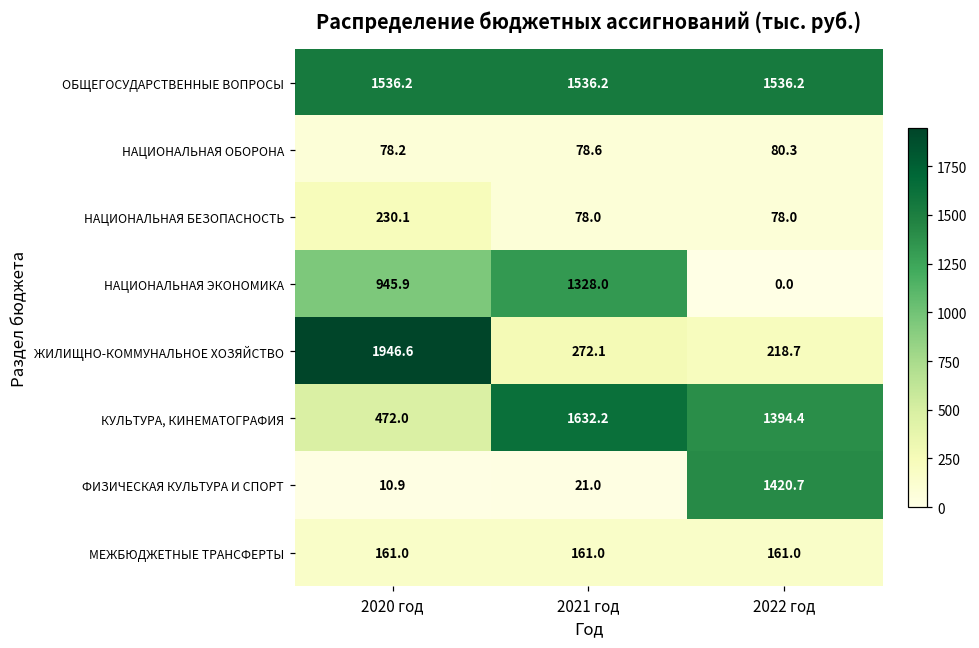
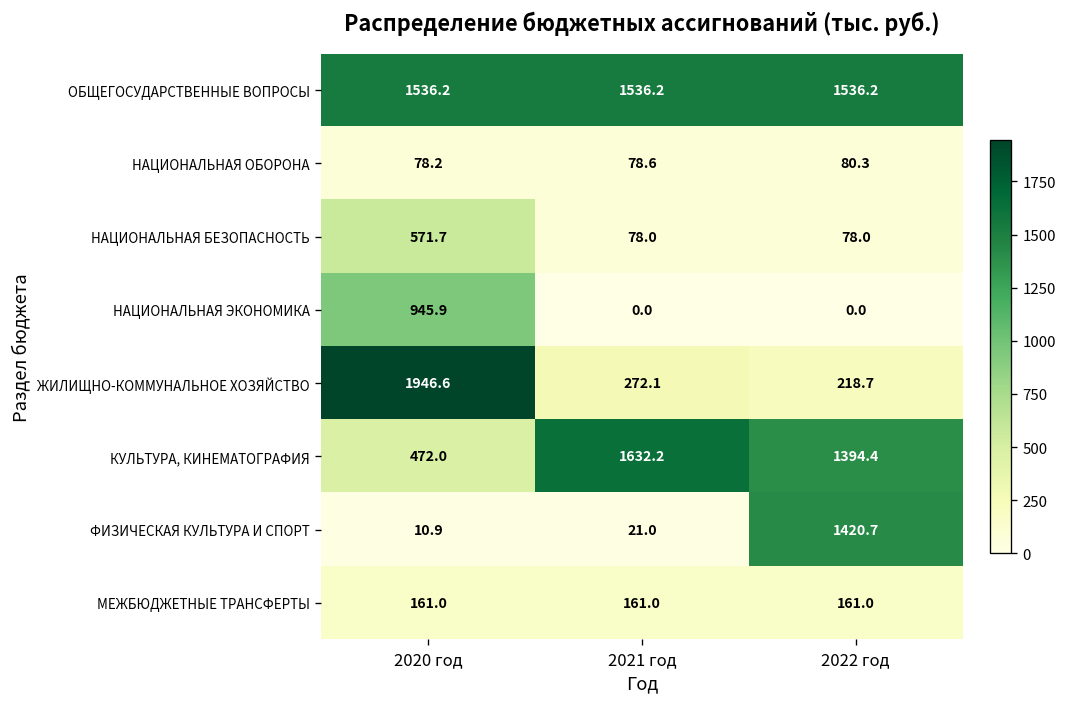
  {
    "ОБЩЕГОСУДАРСТВЕННЫЕ ВОПРОСЫ": {
      "2020 год": 1536.2,
      "2021 год": 1536.2,
      "2022 год": 1536.2
    },
    "НАЦИОНАЛЬНАЯ ОБОРОНА": {
      "2020 год": 78.2,
      "2021 год": 78.6,
      "2022 год": 80.3
    },
    "НАЦИОНАЛЬНАЯ БЕЗОПАСНОСТЬ": {
-     "2020 год": 230.1,
+     "2020 год": 571.7,
      "2021 год": 78.0,
      "2022 год": 78.0
    },
    "НАЦИОНАЛЬНАЯ ЭКОНОМИКА": {
      "2020 год": 945.9,
-     "2021 год": 1328.0,
+     "2021 год": 0.0,
      "2022 год": 0.0
    },
    "ЖИЛИЩНО-КОММУНАЛЬНОЕ ХОЗЯЙСТВО": {
      "2020 год": 1946.6,
      "2021 год": 272.1,
      "2022 год": 218.7
    },
    "КУЛЬТУРА, КИНЕМАТОГРАФИЯ": {
      "2020 год": 472.0,
      "2021 год": 1632.2,
      "2022 год": 1394.4
    },
    "ФИЗИЧЕСКАЯ КУЛЬТУРА И СПОРТ": {
      "2020 год": 10.9,
      "2021 год": 21.0,
      "2022 год": 1420.7
    },
    "МЕЖБЮДЖЕТНЫЕ ТРАНСФЕРТЫ": {
      "2020 год": 161.0,
      "2021 год": 161.0,
      "2022 год": 161.0
    }
  }
